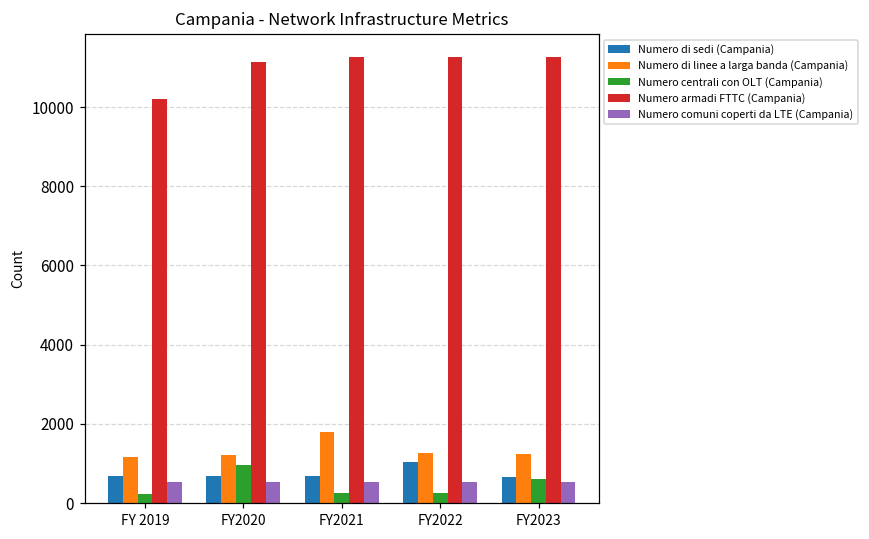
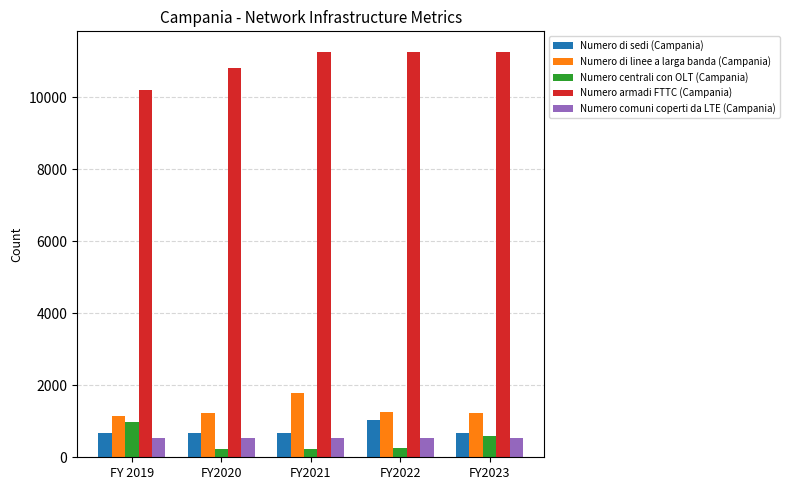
  {
    "Numero di sedi (Campania)": {
      "FY 2019": 700,
      "FY2020": 700,
      "FY2021": 700,
      "FY2022": 1000,
      "FY2023": 700
    },
    "Numero di linee a larga banda (Campania)": {
      "FY 2019": 1200,
      "FY2020": 1200,
      "FY2021": 1800,
      "FY2022": 1300,
      "FY2023": 1200
    },
    "Numero centrali con OLT (Campania)": {
-     "FY 2019": 200,
-     "FY2020": 1000,
+     "FY 2019": 1000,
+     "FY2020": 200,
      "FY2021": 200,
      "FY2022": 200,
      "FY2023": 600
    },
    "Numero armadi FTTC (Campania)": {
      "FY 2019": 10200,
-     "FY2020": 11100,
+     "FY2020": 10800,
      "FY2021": 11300,
      "FY2022": 11300,
      "FY2023": 11300
    },
    "Numero comuni coperti da LTE (Campania)": {
      "FY 2019": 500,
      "FY2020": 500,
      "FY2021": 500,
      "FY2022": 500,
      "FY2023": 500
    }
  }
